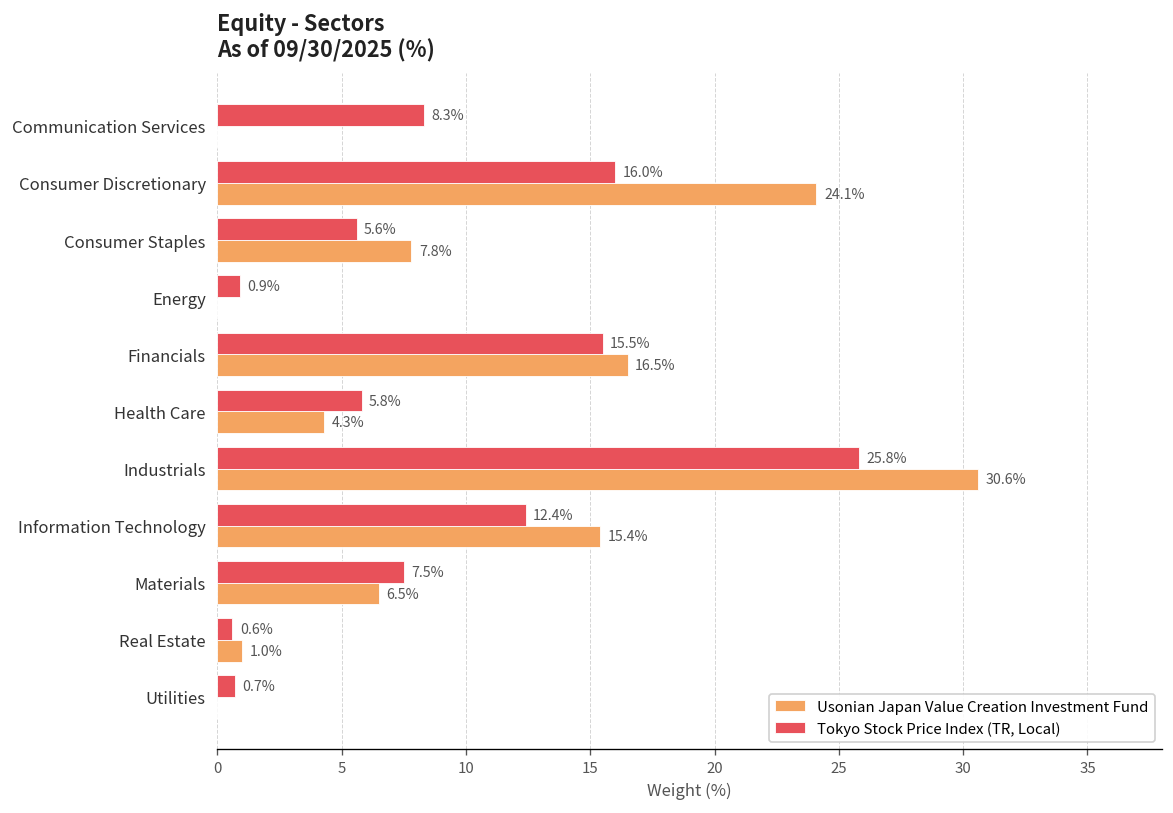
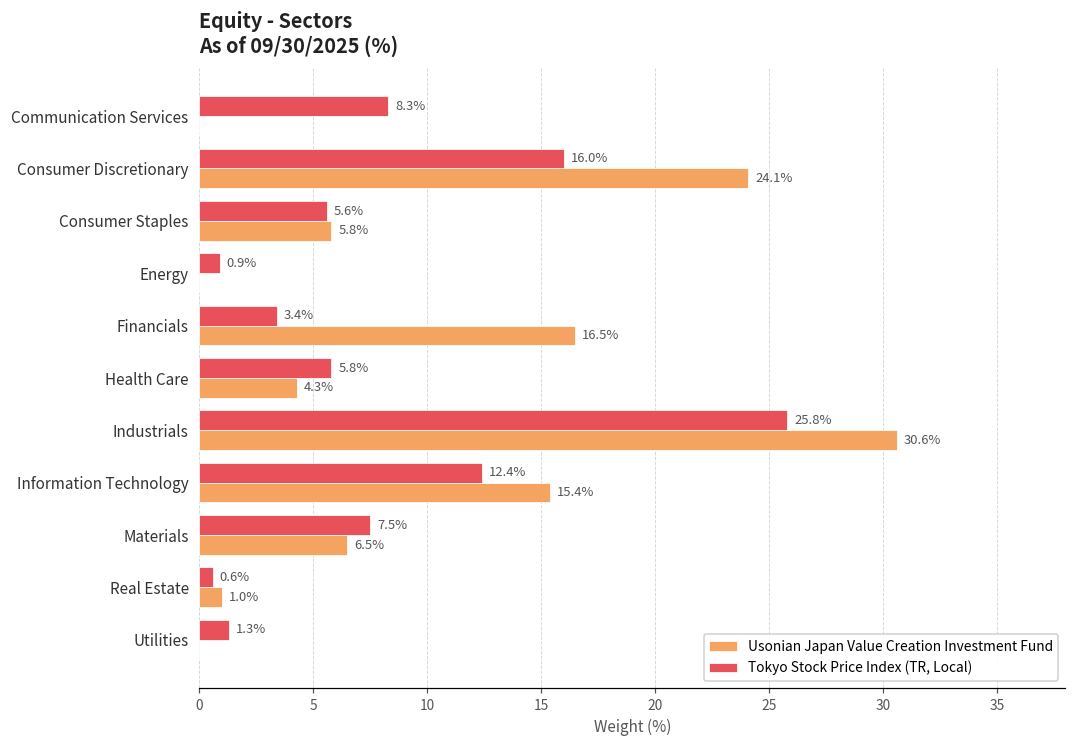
  {
    "Usonian Japan Value Creation Investment Fund": {
      "Consumer Discretionary": "24.1%",
-     "Consumer Staples": "7.8%",
+     "Consumer Staples": "5.8%",
      "Financials": "16.5%",
      "Health Care": "4.3%",
      "Industrials": "30.6%",
      "Information Technology": "15.4%",
      "Materials": "6.5%",
      "Real Estate": "1.0%"
    },
    "Tokyo Stock Price Index (TR, Local)": {
      "Communication Services": "8.3%",
      "Consumer Discretionary": "16.0%",
      "Consumer Staples": "5.6%",
      "Energy": "0.9%",
-     "Financials": "15.5%",
+     "Financials": "3.4%",
      "Health Care": "5.8%",
      "Industrials": "25.8%",
      "Information Technology": "12.4%",
      "Materials": "7.5%",
      "Real Estate": "0.6%",
-     "Utilities": "0.7%"
+     "Utilities": "1.3%"
    }
  }
